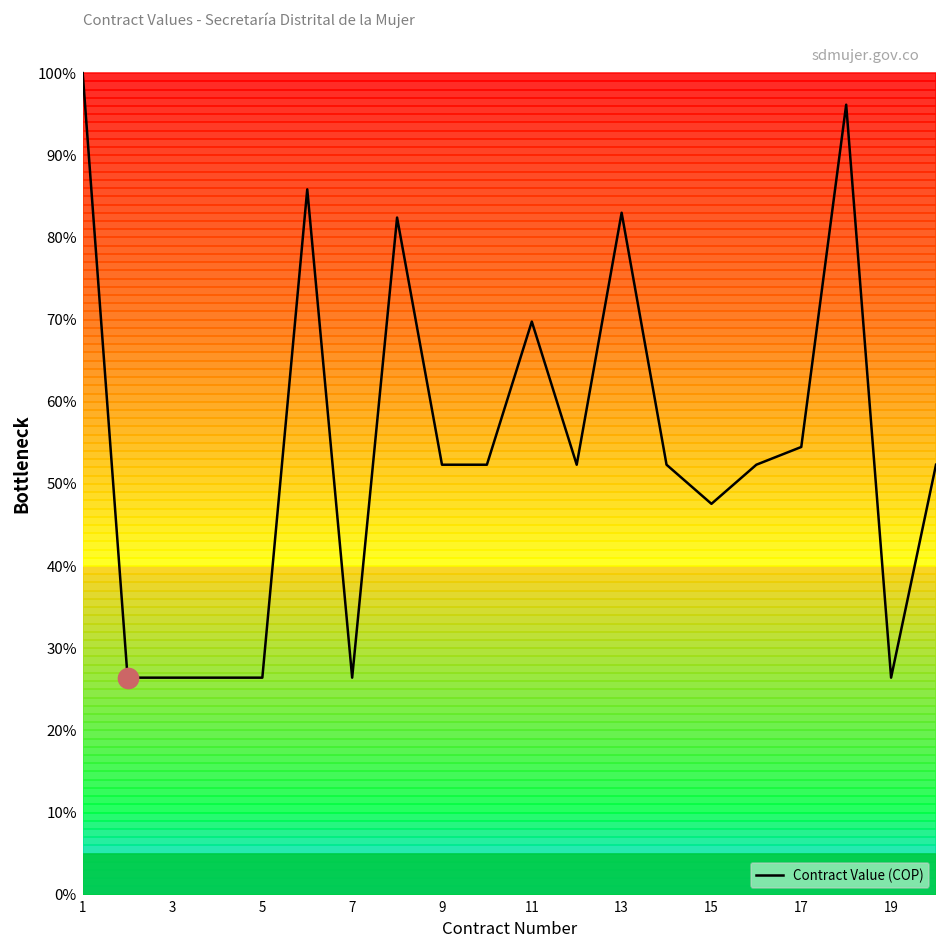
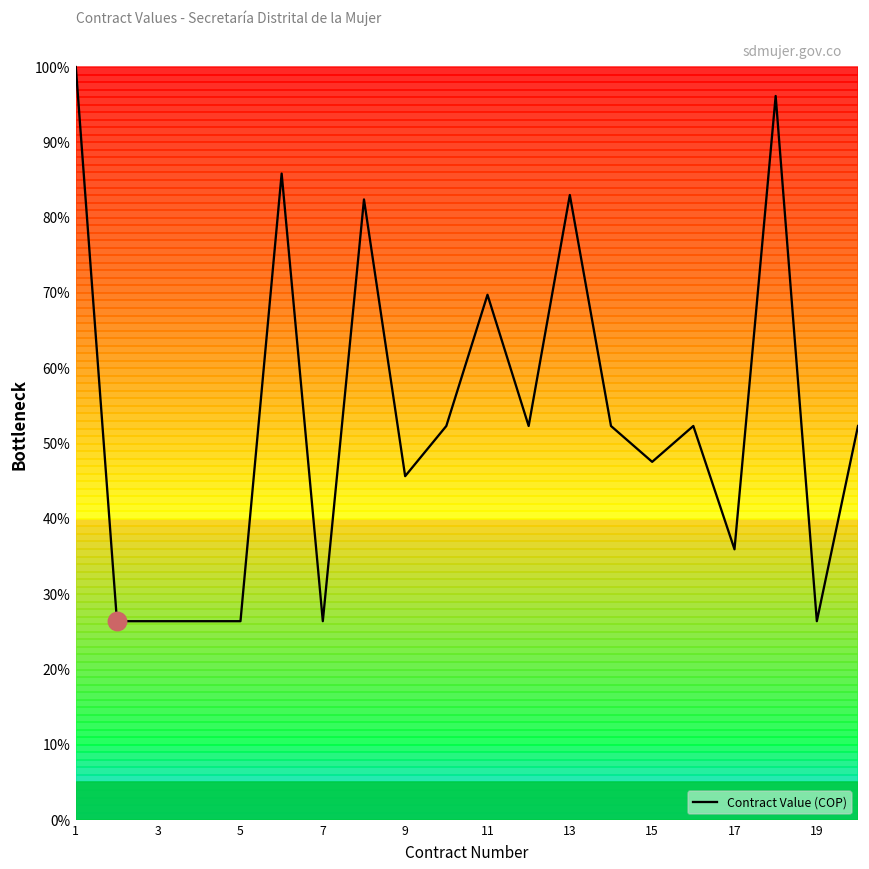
  {
    "Contract Value (COP)": {
      "1": "100%",
      "3": "26%",
      "5": "26%",
      "7": "26%",
-     "9": "52%",
+     "9": "46%",
      "11": "70%",
      "13": "83%",
      "15": "48%",
-     "17": "54%",
+     "17": "36%",
      "19": "26%"
    }
  }
